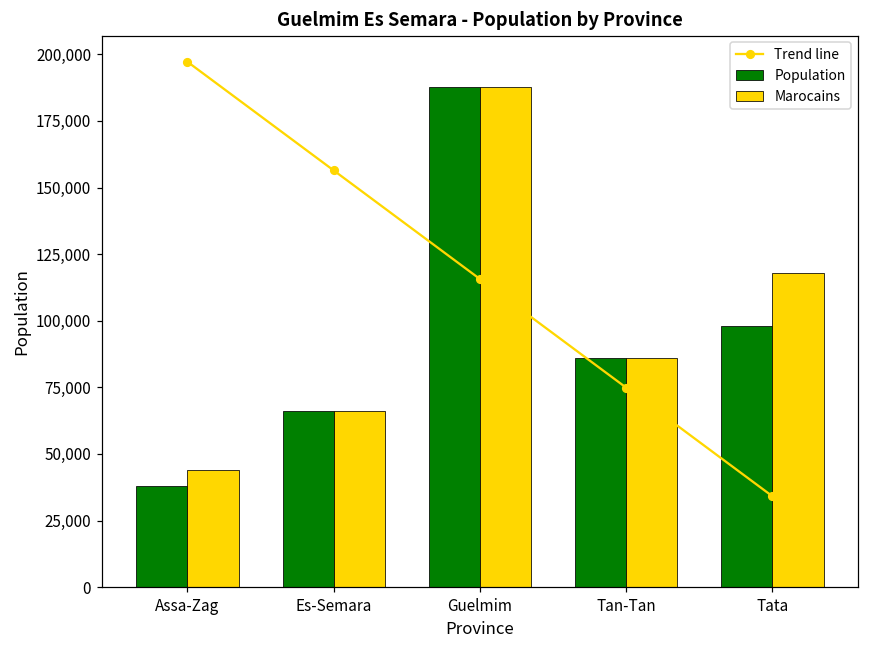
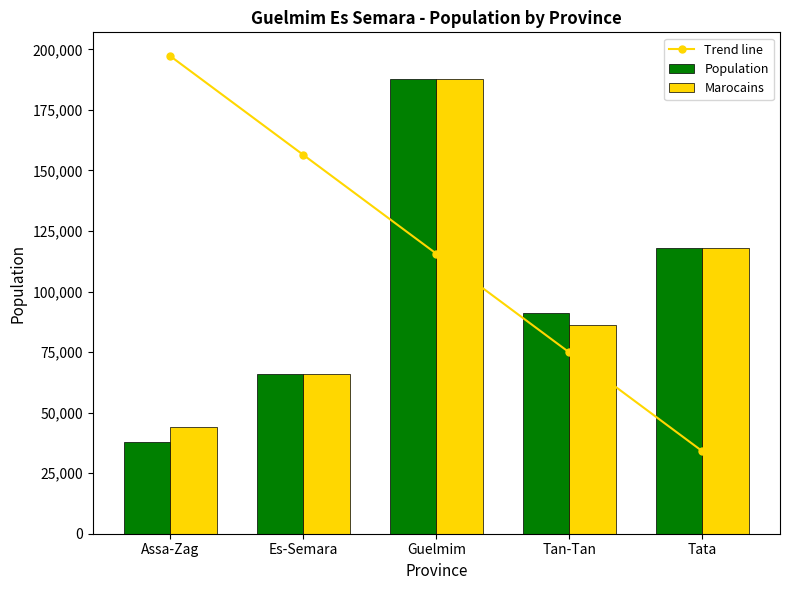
  {
    "Population": {
      "Assa-Zag": "38,000",
      "Es-Semara": "66,000",
      "Guelmim": "188,000",
-     "Tan-Tan": "86,000",
-     "Tata": "98,000"
+     "Tan-Tan": "91,000",
+     "Tata": "118,000"
    }
  }
